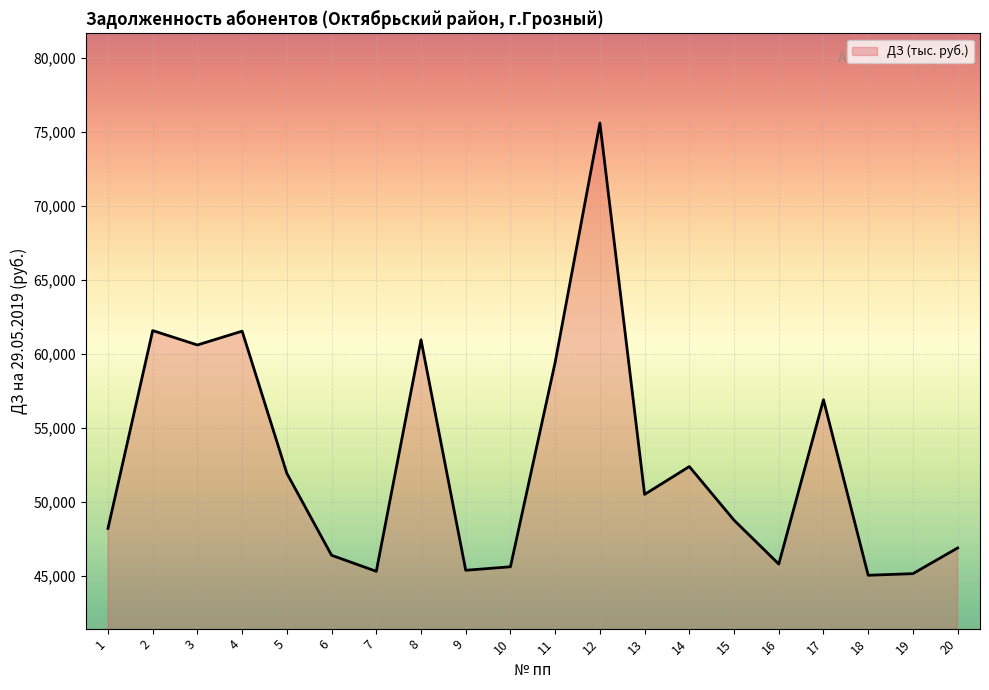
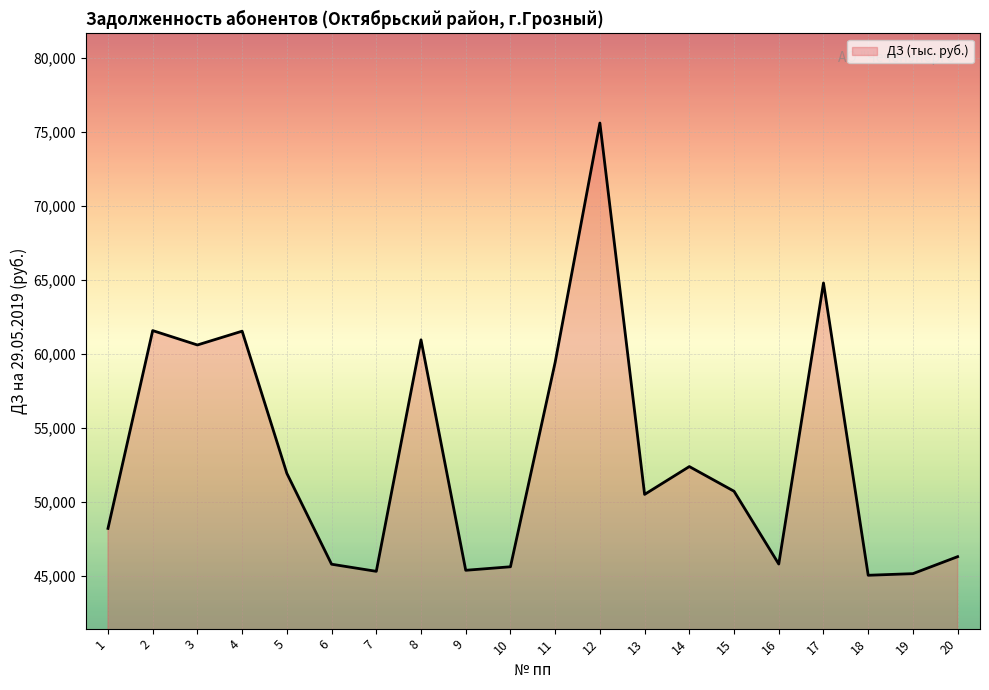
  {
    "1": "48,200",
    "2": "61,600",
    "3": "60,600",
    "4": "61,500",
    "5": "51,900",
-   "6": "46,400",
+   "6": "45,800",
    "7": "45,300",
    "8": "60,900",
    "9": "45,400",
    "10": "45,600",
    "11": "59,400",
    "12": "75,600",
    "13": "50,500",
    "14": "52,400",
-   "15": "48,800",
+   "15": "50,700",
    "16": "45,800",
-   "17": "56,900",
+   "17": "64,800",
    "18": "45,000",
    "19": "45,200",
-   "20": "46,900"
+   "20": "46,300"
  }
